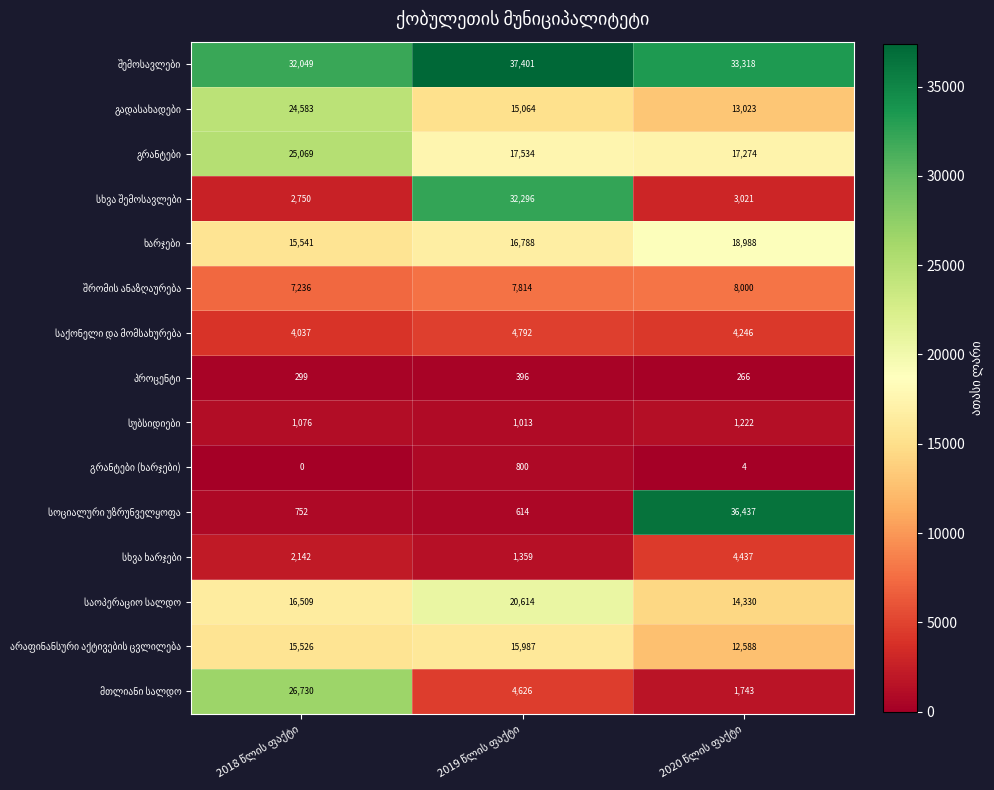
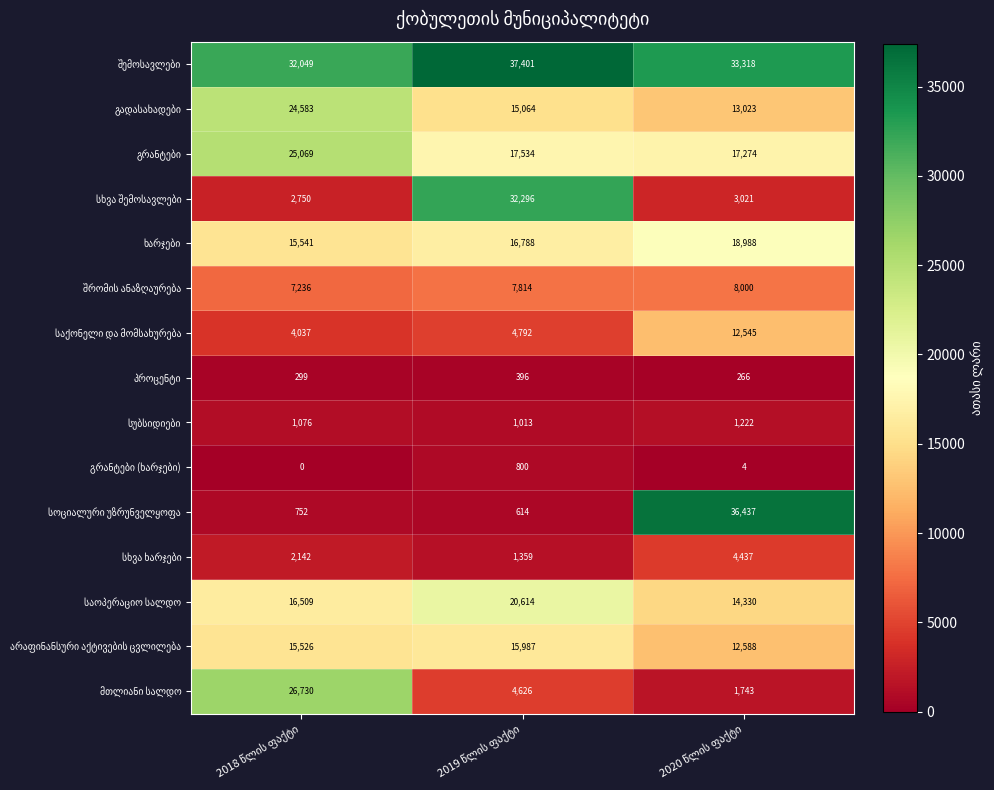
  {
    "შემოსავლები": {
      "2018 წლის ფაქტი": "32,049",
      "2019 წლის ფაქტი": "37,401",
      "2020 წლის ფაქტი": "33,318"
    },
    "გადასახადები": {
      "2018 წლის ფაქტი": "24,583",
      "2019 წლის ფაქტი": "15,064",
      "2020 წლის ფაქტი": "13,023"
    },
    "გრანტები": {
      "2018 წლის ფაქტი": "25,069",
      "2019 წლის ფაქტი": "17,534",
      "2020 წლის ფაქტი": "17,274"
    },
    "სხვა შემოსავლები": {
      "2018 წლის ფაქტი": "2,750",
      "2019 წლის ფაქტი": "32,296",
      "2020 წლის ფაქტი": "3,021"
    },
    "ხარჯები": {
      "2018 წლის ფაქტი": "15,541",
      "2019 წლის ფაქტი": "16,788",
      "2020 წლის ფაქტი": "18,988"
    },
    "შრომის ანაზღაურება": {
      "2018 წლის ფაქტი": "7,236",
      "2019 წლის ფაქტი": "7,814",
      "2020 წლის ფაქტი": "8,000"
    },
    "საქონელი და მომსახურება": {
      "2018 წლის ფაქტი": "4,037",
      "2019 წლის ფაქტი": "4,792",
-     "2020 წლის ფაქტი": "4,246"
+     "2020 წლის ფაქტი": "12,545"
    },
    "პროცენტი": {
      "2018 წლის ფაქტი": "299",
      "2019 წლის ფაქტი": "396",
      "2020 წლის ფაქტი": "266"
    },
    "სუბსიდიები": {
      "2018 წლის ფაქტი": "1,076",
      "2019 წლის ფაქტი": "1,013",
      "2020 წლის ფაქტი": "1,222"
    },
    "გრანტები (ხარჯები)": {
      "2018 წლის ფაქტი": "0",
      "2019 წლის ფაქტი": "800",
      "2020 წლის ფაქტი": "4"
    },
    "სოციალური უზრუნველყოფა": {
      "2018 წლის ფაქტი": "752",
      "2019 წლის ფაქტი": "614",
      "2020 წლის ფაქტი": "36,437"
    },
    "სხვა ხარჯები": {
      "2018 წლის ფაქტი": "2,142",
      "2019 წლის ფაქტი": "1,359",
      "2020 წლის ფაქტი": "4,437"
    },
    "საოპერაციო სალდო": {
      "2018 წლის ფაქტი": "16,509",
      "2019 წლის ფაქტი": "20,614",
      "2020 წლის ფაქტი": "14,330"
    },
    "არაფინანსური აქტივების ცვლილება": {
      "2018 წლის ფაქტი": "15,526",
      "2019 წლის ფაქტი": "15,987",
      "2020 წლის ფაქტი": "12,588"
    },
    "მთლიანი სალდო": {
      "2018 წლის ფაქტი": "26,730",
      "2019 წლის ფაქტი": "4,626",
      "2020 წლის ფაქტი": "1,743"
    }
  }
